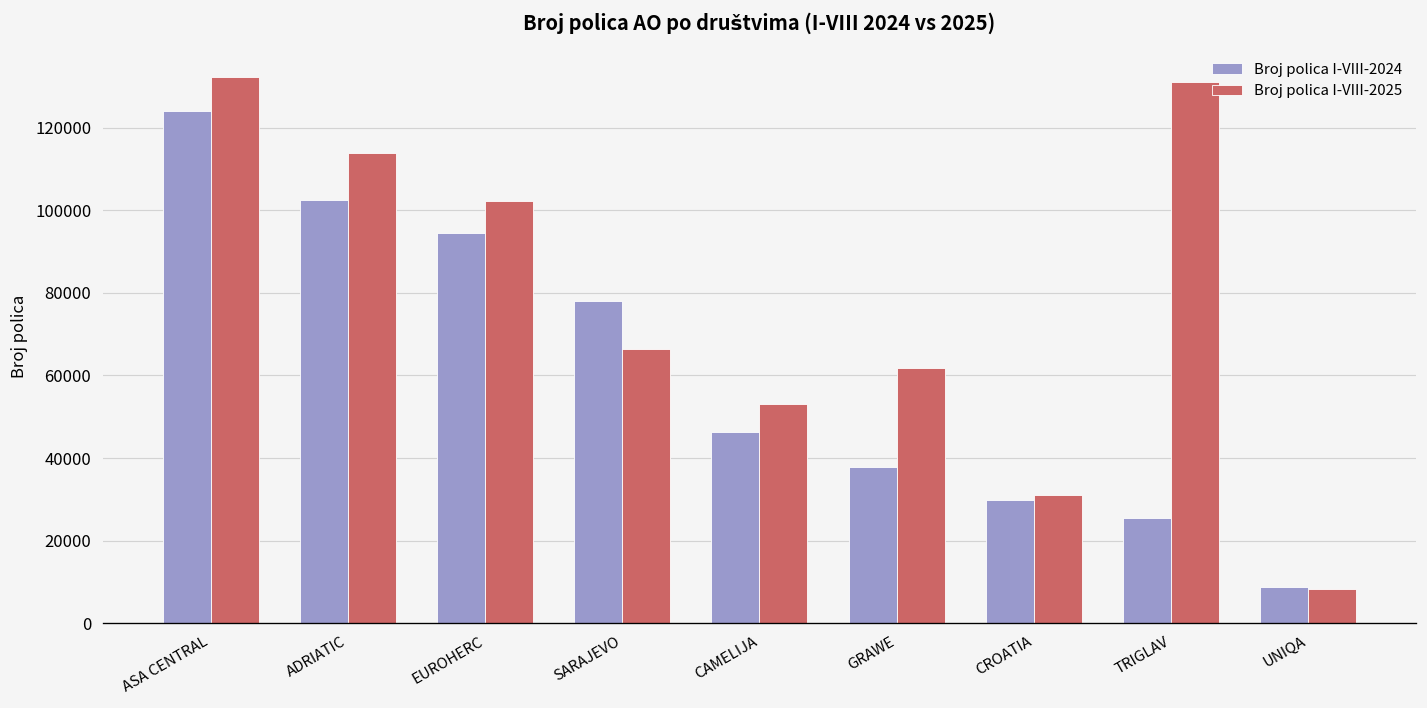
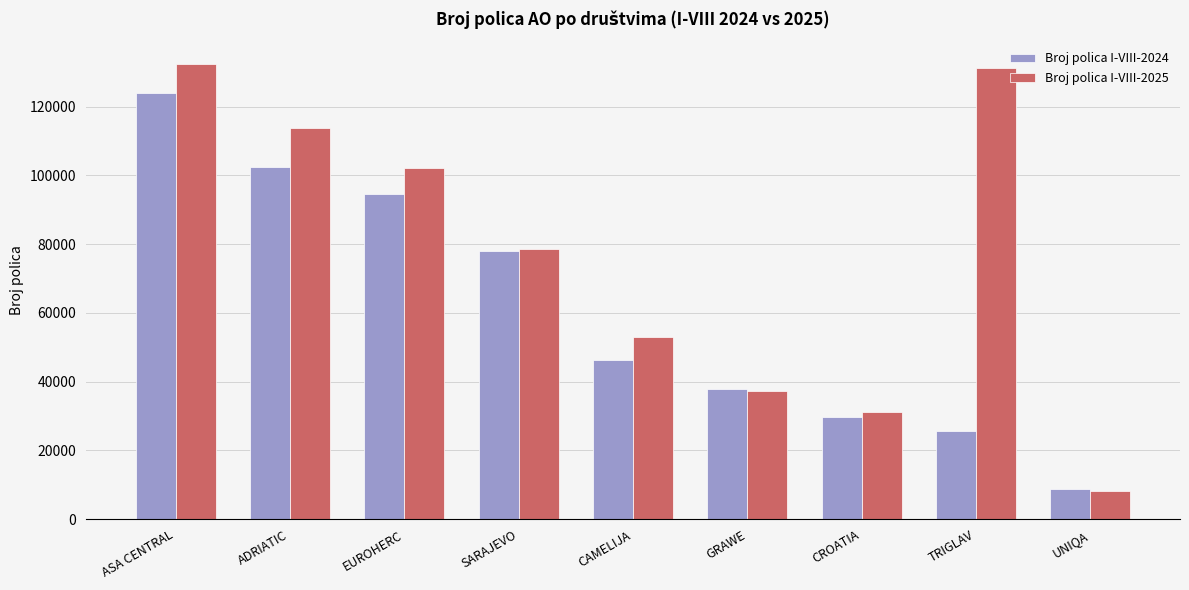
  {
    "Broj polica I-VIII-2024": {
      "ASA CENTRAL": 124000,
      "ADRIATIC": 102000,
      "EUROHERC": 94000,
      "SARAJEVO": 78000,
      "CAMELIJA": 46000,
      "GRAWE": 38000,
      "CROATIA": 30000,
      "TRIGLAV": 26000,
      "UNIQA": 9000
    },
    "Broj polica I-VIII-2025": {
      "ASA CENTRAL": 132000,
      "ADRIATIC": 114000,
      "EUROHERC": 102000,
-     "SARAJEVO": 66000,
+     "SARAJEVO": 79000,
      "CAMELIJA": 53000,
-     "GRAWE": 62000,
+     "GRAWE": 37000,
      "CROATIA": 31000,
      "TRIGLAV": 131000,
      "UNIQA": 8000
    }
  }
